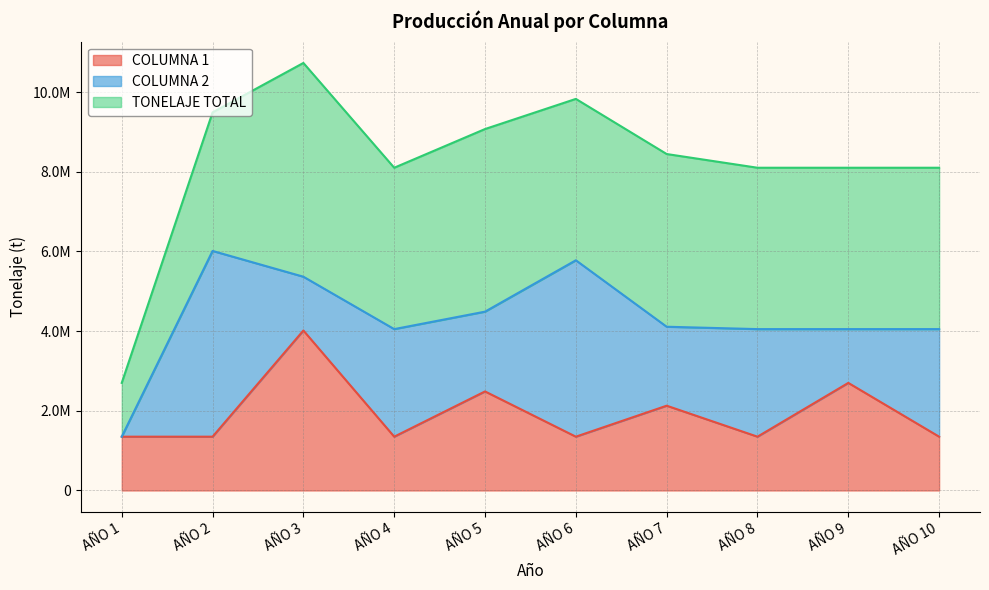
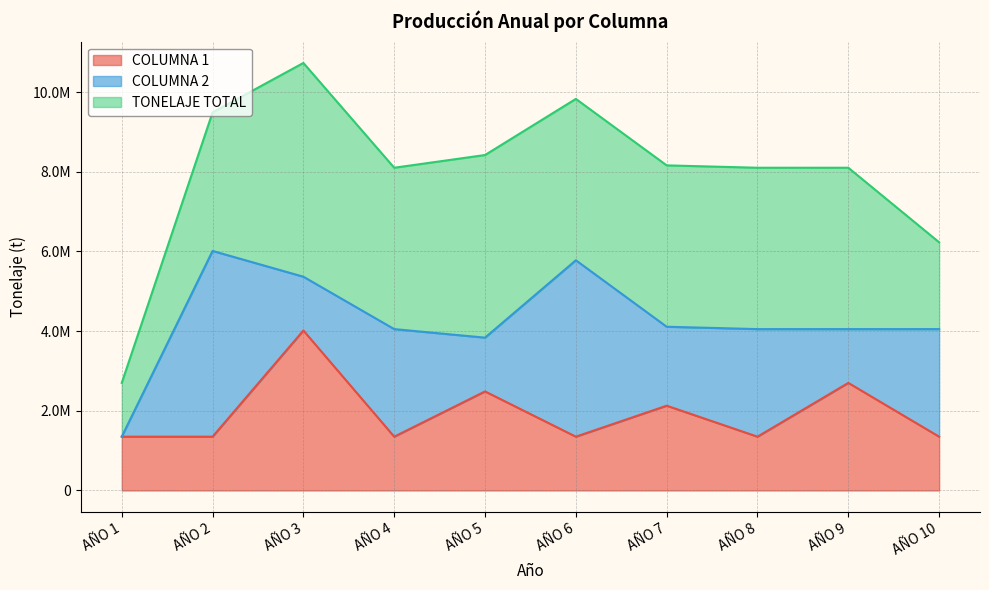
  {
    "COLUMNA 1": {
      "AÑO 2": 1400000,
      "AÑO 3": 4000000,
      "AÑO 4": 1400000,
      "AÑO 5": 2500000,
      "AÑO 6": 1400000,
      "AÑO 7": 2100000,
      "AÑO 8": 1400000,
      "AÑO 9": 2700000,
      "AÑO 10": 1400000
    },
    "COLUMNA 2": {
      "AÑO 2": 4700000,
      "AÑO 3": 1400000,
      "AÑO 4": 2700000,
-     "AÑO 5": 2000000,
+     "AÑO 5": 1400000,
      "AÑO 6": 4400000,
      "AÑO 7": 2000000,
      "AÑO 8": 2700000,
      "AÑO 9": 1400000,
      "AÑO 10": 2700000
    },
    "TONELAJE TOTAL": {
      "AÑO 1": 1400000,
      "AÑO 3": 5400000,
      "AÑO 4": 4100000,
      "AÑO 5": 4600000,
      "AÑO 6": 4100000,
-     "AÑO 7": 4300000,
+     "AÑO 7": 4100000,
      "AÑO 8": 4100000,
      "AÑO 9": 4100000,
-     "AÑO 10": 4100000
+     "AÑO 10": 2200000
    }
  }
